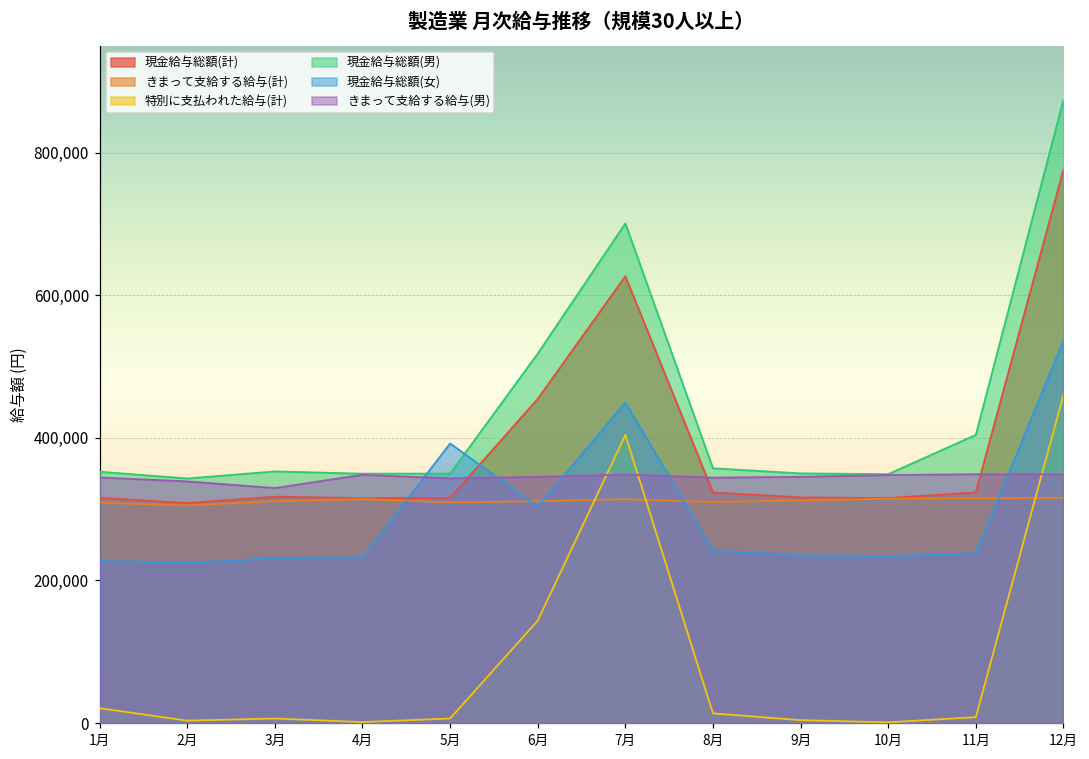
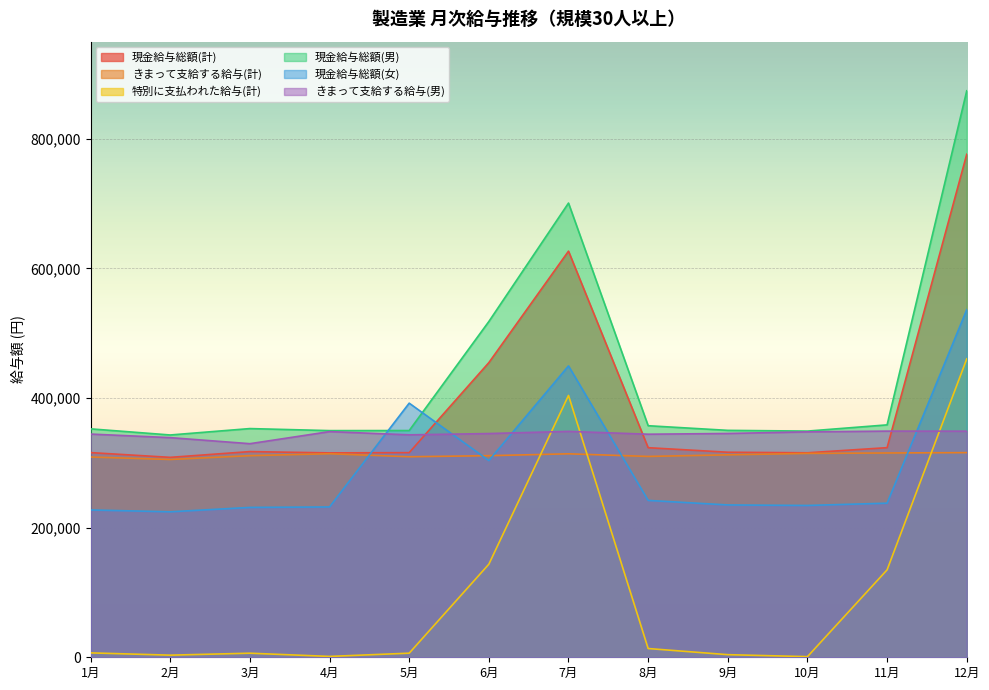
  {
    "特別に支払われた給与(計)": {
-     "1月": "20,000",
+     "1月": "10,000",
      "2月": "0",
      "3月": "10,000",
      "4月": "0",
      "5月": "10,000",
      "6月": "140,000",
      "7月": "400,000",
      "8月": "10,000",
      "9月": "0",
      "10月": "0",
-     "11月": "10,000",
+     "11月": "130,000",
      "12月": "460,000"
    },
    "現金給与総額(男)": {
      "1月": "350,000",
      "2月": "340,000",
      "3月": "350,000",
      "5月": "350,000",
      "6月": "520,000",
      "7月": "700,000",
      "8月": "360,000",
      "9月": "350,000",
-     "11月": "400,000",
+     "11月": "360,000",
      "12月": "870,000"
    },
    "現金給与総額(女)": {
      "1月": "230,000",
      "2月": "220,000",
      "3月": "230,000",
      "4月": "230,000",
      "5月": "390,000",
      "6月": "300,000",
      "7月": "450,000",
      "8月": "240,000",
      "9月": "240,000",
      "10月": "230,000",
      "11月": "240,000",
      "12月": "540,000"
    },
    "きまって支給する給与(男)": {
      "1月": "340,000",
      "2月": "340,000",
      "3月": "330,000",
      "5月": "340,000",
      "6月": "350,000",
      "7月": "350,000",
      "8月": "340,000",
      "9月": "350,000",
      "11月": "350,000",
      "12月": "350,000"
    }
  }
